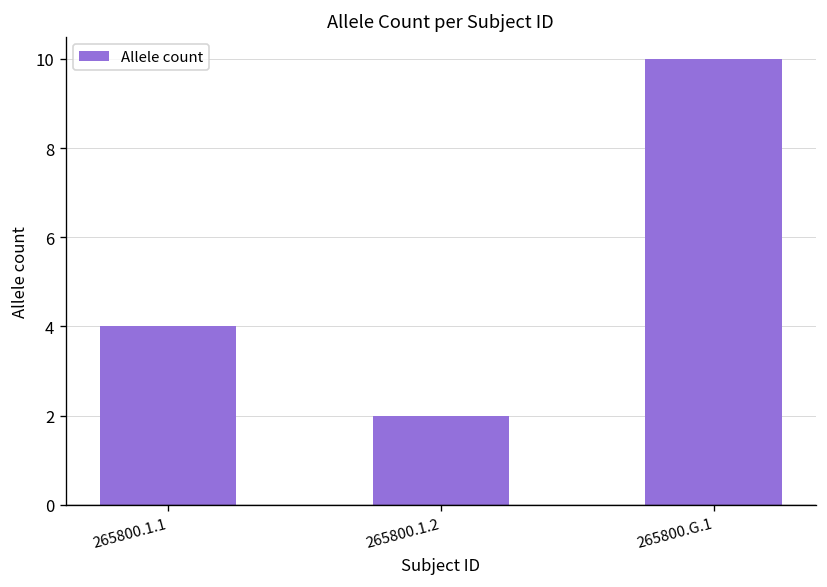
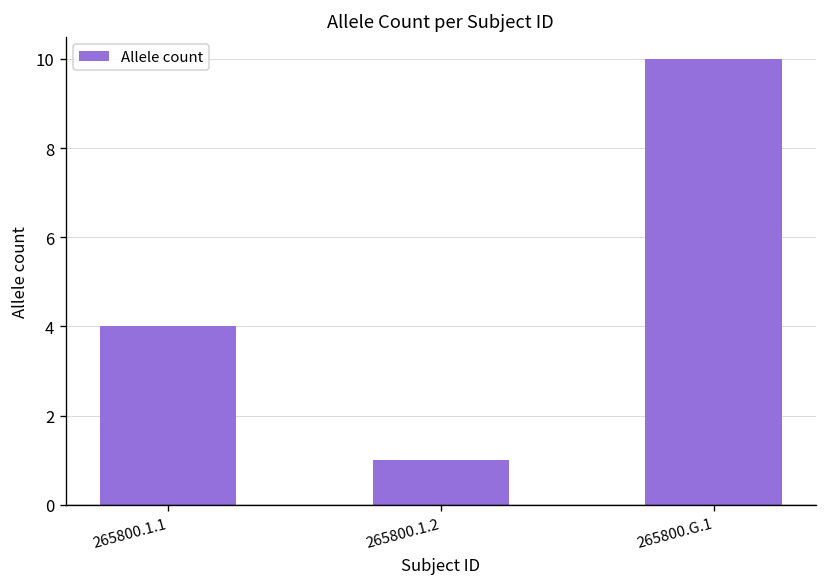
  {
    "265800.1.1": 4,
-   "265800.1.2": 2,
+   "265800.1.2": 1,
    "265800.G.1": 10
  }
